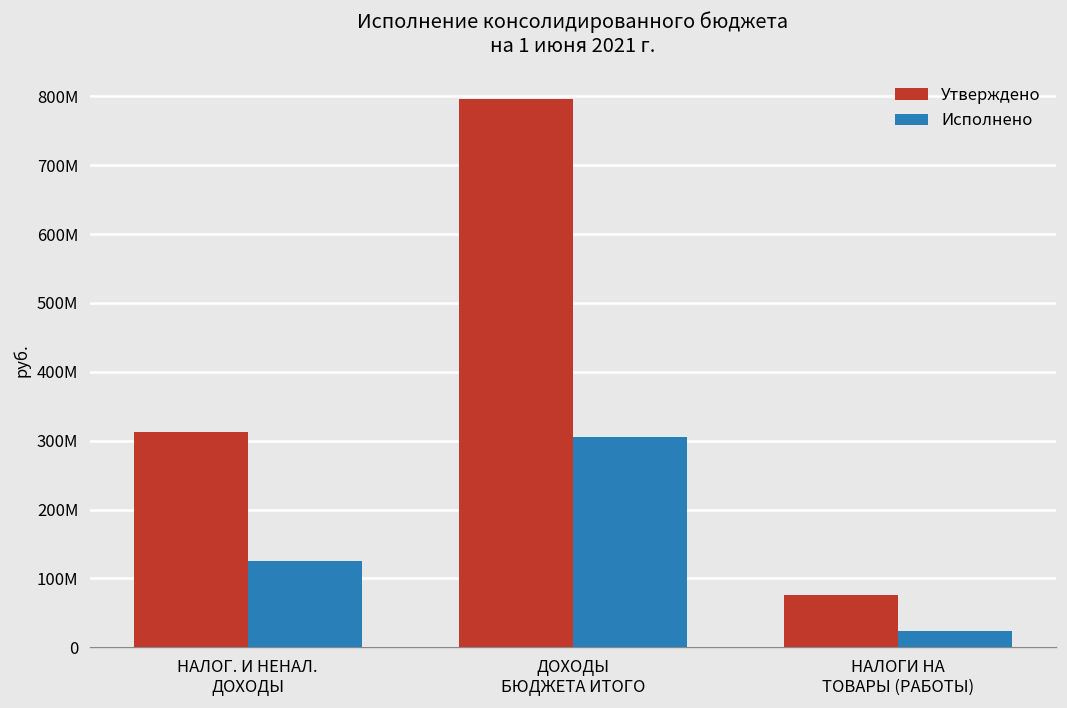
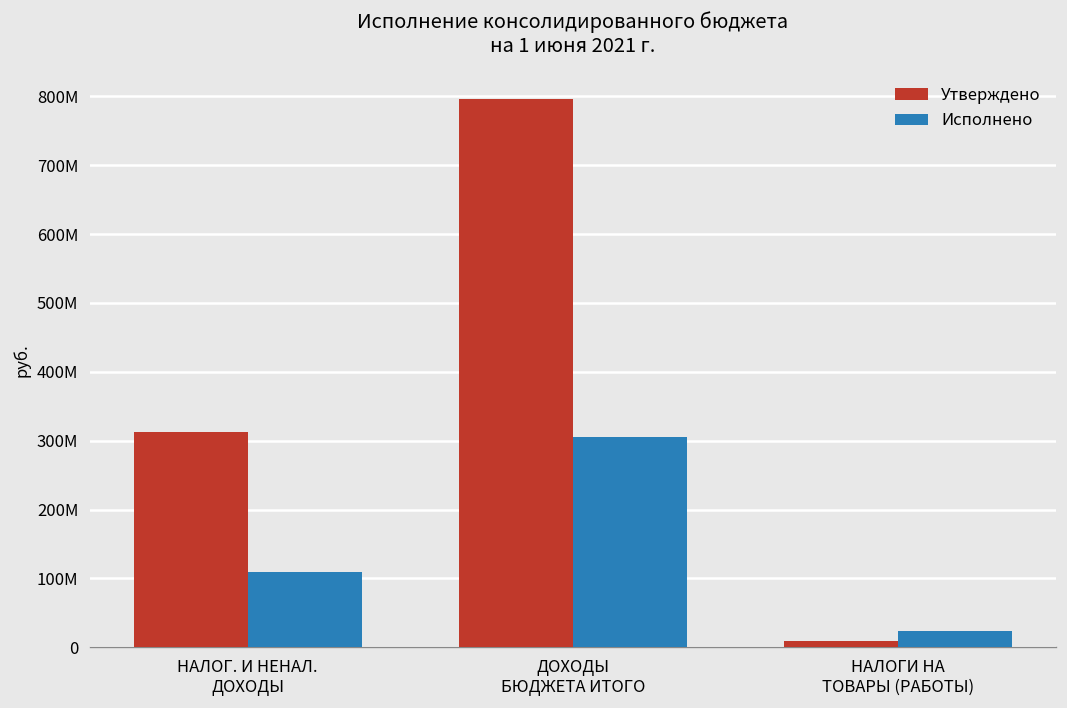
  {
    "Утверждено": {
      "НАЛОГ. И НЕНАЛ. ДОХОДЫ": 310000000,
      "ДОХОДЫ БЮДЖЕТА ИТОГО": 800000000,
-     "НАЛОГИ НА ТОВАРЫ (РАБОТЫ)": 80000000
+     "НАЛОГИ НА ТОВАРЫ (РАБОТЫ)": 10000000
    },
    "Исполнено": {
-     "НАЛОГ. И НЕНАЛ. ДОХОДЫ": 130000000,
+     "НАЛОГ. И НЕНАЛ. ДОХОДЫ": 110000000,
      "ДОХОДЫ БЮДЖЕТА ИТОГО": 310000000,
      "НАЛОГИ НА ТОВАРЫ (РАБОТЫ)": 20000000
    }
  }
